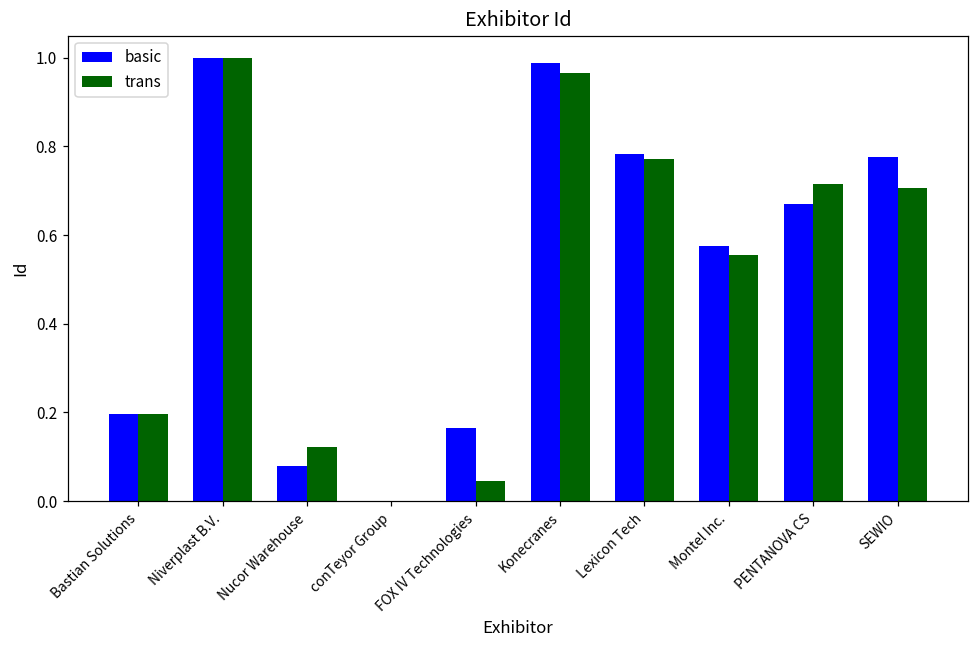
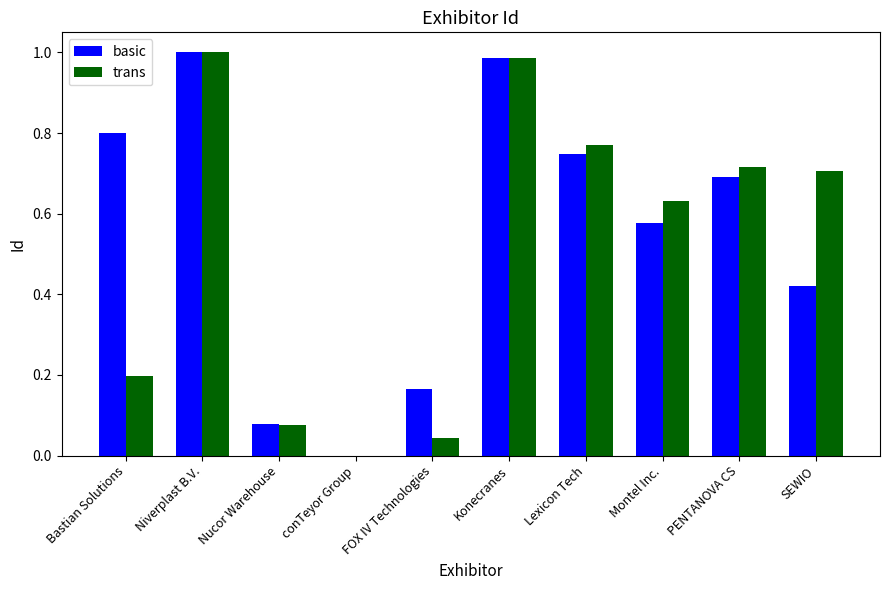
  {
    "basic": {
-     "Bastian Solutions": 0.20,
+     "Bastian Solutions": 0.80,
      "Niverplast B.V.": 1.00,
      "Nucor Warehouse": 0.08,
      "conTeyor Group": 0.00,
      "FOX IV Technologies": 0.16,
      "Konecranes": 0.99,
-     "Lexicon Tech": 0.78,
+     "Lexicon Tech": 0.75,
      "Montel Inc.": 0.58,
-     "PENTANOVA CS": 0.67,
-     "SEWIO": 0.78
+     "PENTANOVA CS": 0.69,
+     "SEWIO": 0.42
    },
    "trans": {
      "Bastian Solutions": 0.20,
      "Niverplast B.V.": 1.00,
-     "Nucor Warehouse": 0.12,
+     "Nucor Warehouse": 0.08,
      "conTeyor Group": 0.00,
      "FOX IV Technologies": 0.04,
-     "Konecranes": 0.97,
+     "Konecranes": 0.99,
      "Lexicon Tech": 0.77,
-     "Montel Inc.": 0.55,
+     "Montel Inc.": 0.63,
      "PENTANOVA CS": 0.72,
      "SEWIO": 0.71
    }
  }
